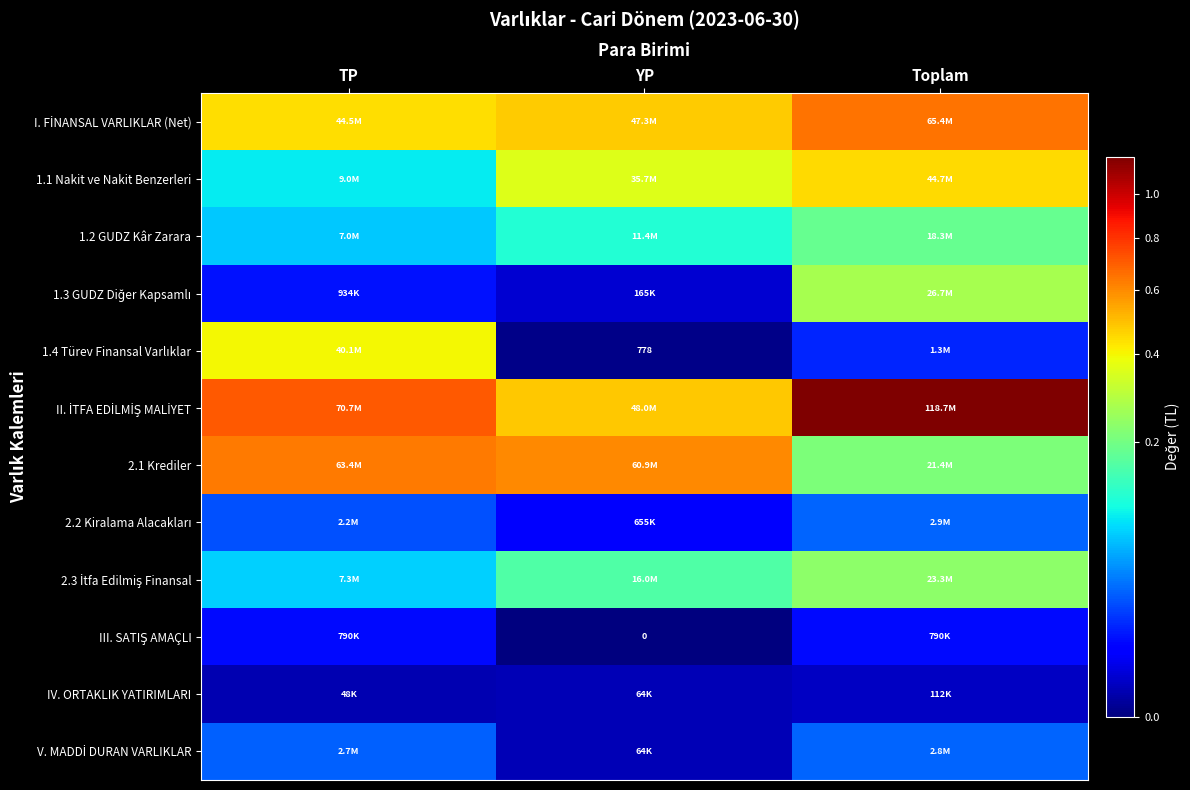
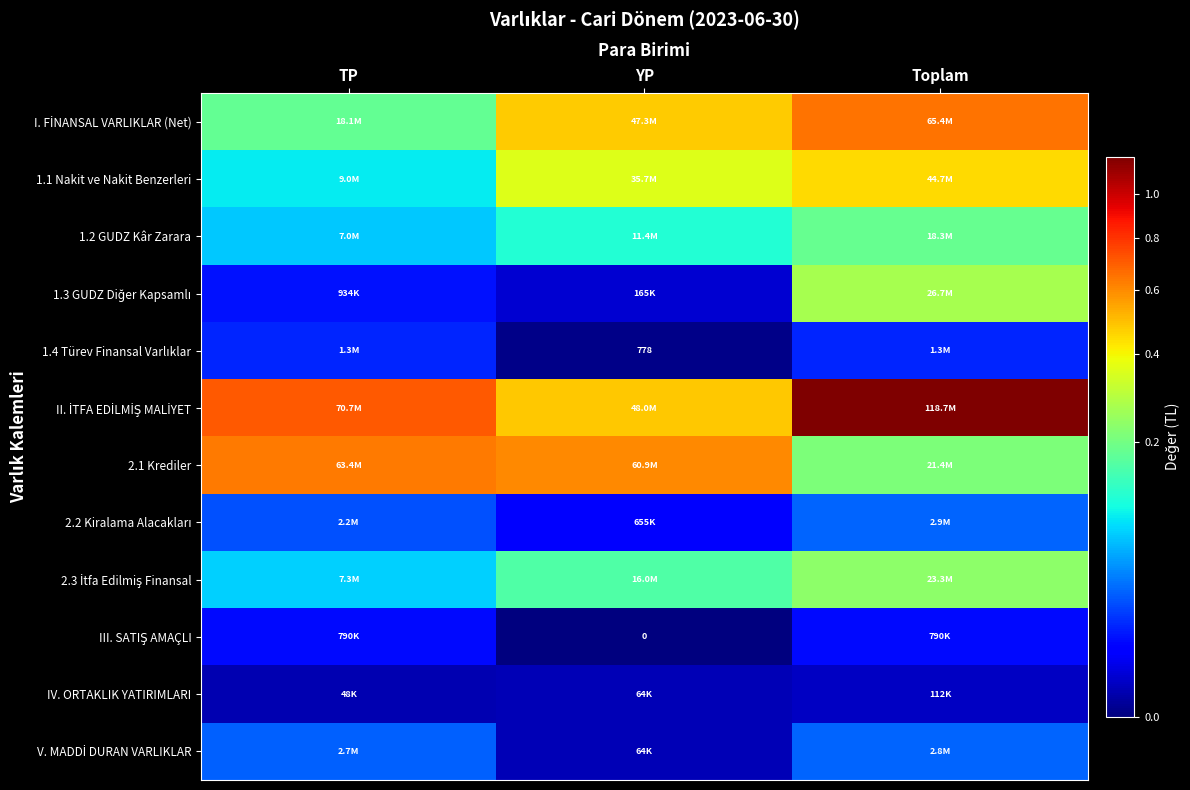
  {
    "I. FİNANSAL VARLIKLAR (Net)": {
-     "TP": "44.5M"
+     "TP": "18.1M"
    },
    "1.4 Türev Finansal Varlıklar": {
-     "TP": "40.1M"
+     "TP": "1.3M"
    }
  }
